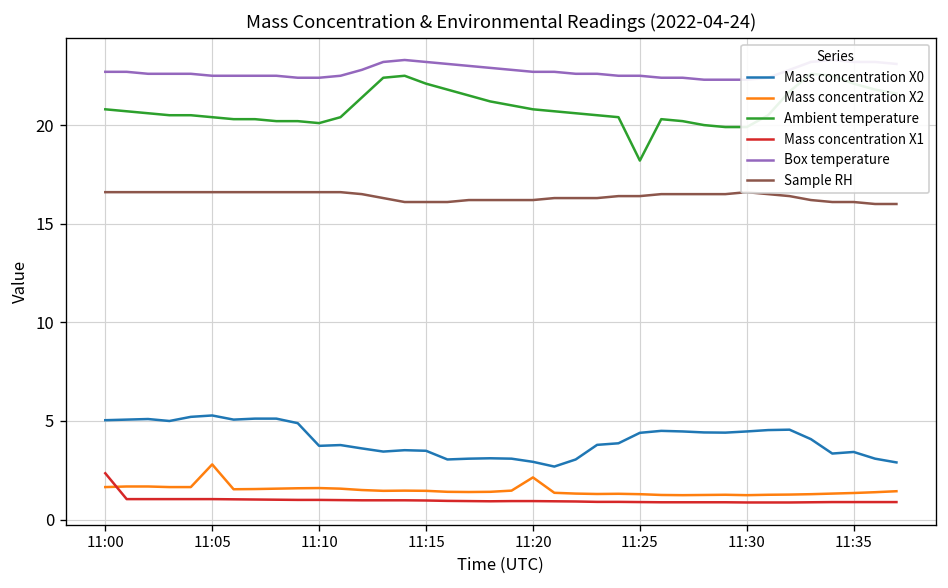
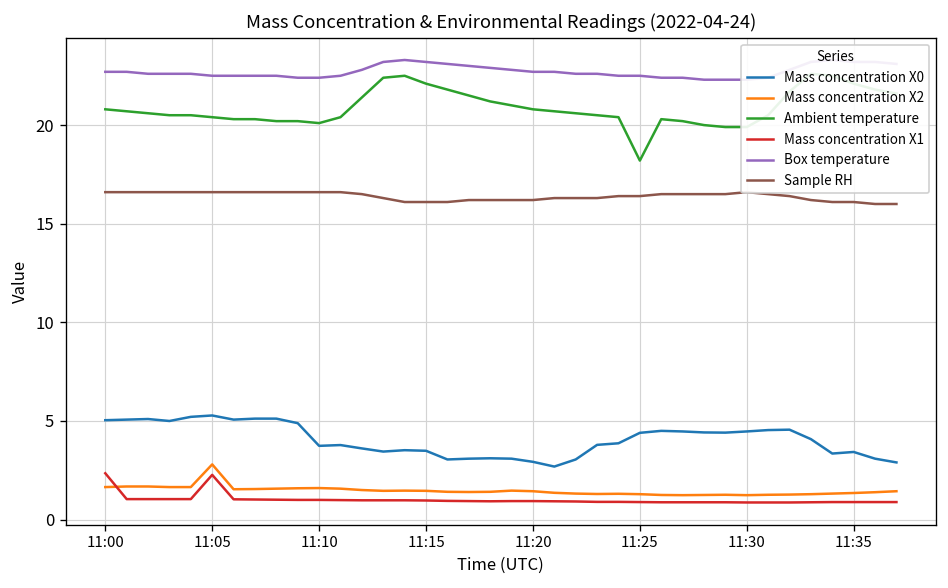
  {
    "Mass concentration X0": {
      "11:00": 5.0,
      "11:05": 5.3,
      "11:10": 3.7,
      "11:15": 3.5,
      "11:20": 2.9,
      "11:25": 4.4,
      "11:30": 4.5,
      "11:35": 3.4
    },
    "Mass concentration X2": {
      "11:00": 1.7,
      "11:05": 2.8,
      "11:10": 1.6,
      "11:15": 1.5,
-     "11:20": 2.1,
+     "11:20": 1.4,
      "11:25": 1.3,
      "11:30": 1.2,
      "11:35": 1.4
    },
    "Ambient temperature": {
      "11:00": 20.8,
      "11:05": 20.4,
      "11:10": 20.1,
      "11:15": 22.1,
      "11:20": 20.8,
      "11:25": 18.2
    },
    "Mass concentration X1": {
      "11:00": 2.4,
-     "11:05": 1.0,
+     "11:05": 2.3,
      "11:10": 1.0,
      "11:15": 1.0,
      "11:20": 0.9,
      "11:25": 0.9,
      "11:30": 0.9,
      "11:35": 0.9
    },
    "Box temperature": {
      "11:00": 22.7,
      "11:05": 22.5,
      "11:10": 22.4,
      "11:15": 23.2,
      "11:20": 22.7,
      "11:25": 22.5
    },
    "Sample RH": {
      "11:00": 16.6,
      "11:05": 16.6,
      "11:10": 16.6,
      "11:15": 16.1,
      "11:20": 16.2,
      "11:25": 16.4,
      "11:30": 16.6,
      "11:35": 16.1
    }
  }
